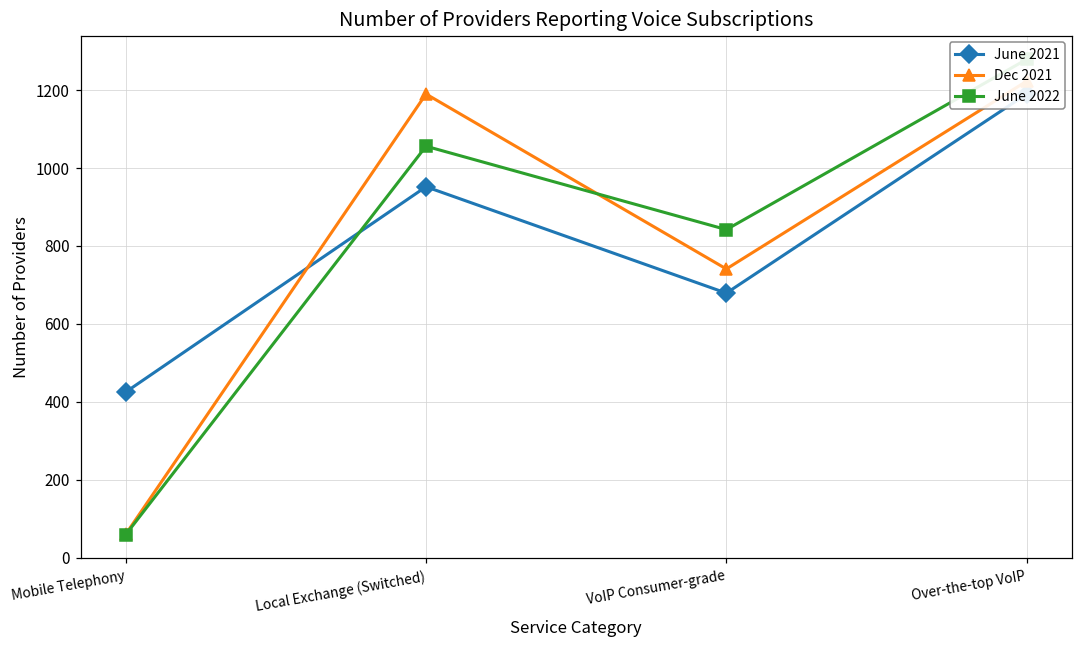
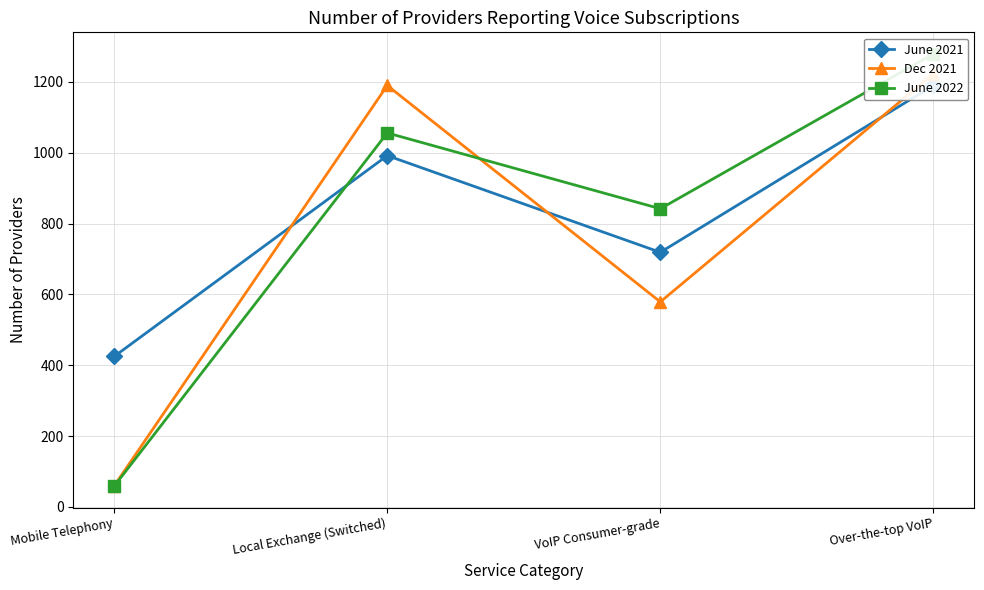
  {
    "June 2021": {
      "Mobile Telephony": 430,
-     "Local Exchange (Switched)": 950,
-     "VoIP Consumer-grade": 680
+     "Local Exchange (Switched)": 990,
+     "VoIP Consumer-grade": 720
    },
    "Dec 2021": {
      "Local Exchange (Switched)": 1190,
-     "VoIP Consumer-grade": 740
+     "VoIP Consumer-grade": 580
    },
    "June 2022": {
      "Local Exchange (Switched)": 1060,
      "VoIP Consumer-grade": 840
    }
  }
